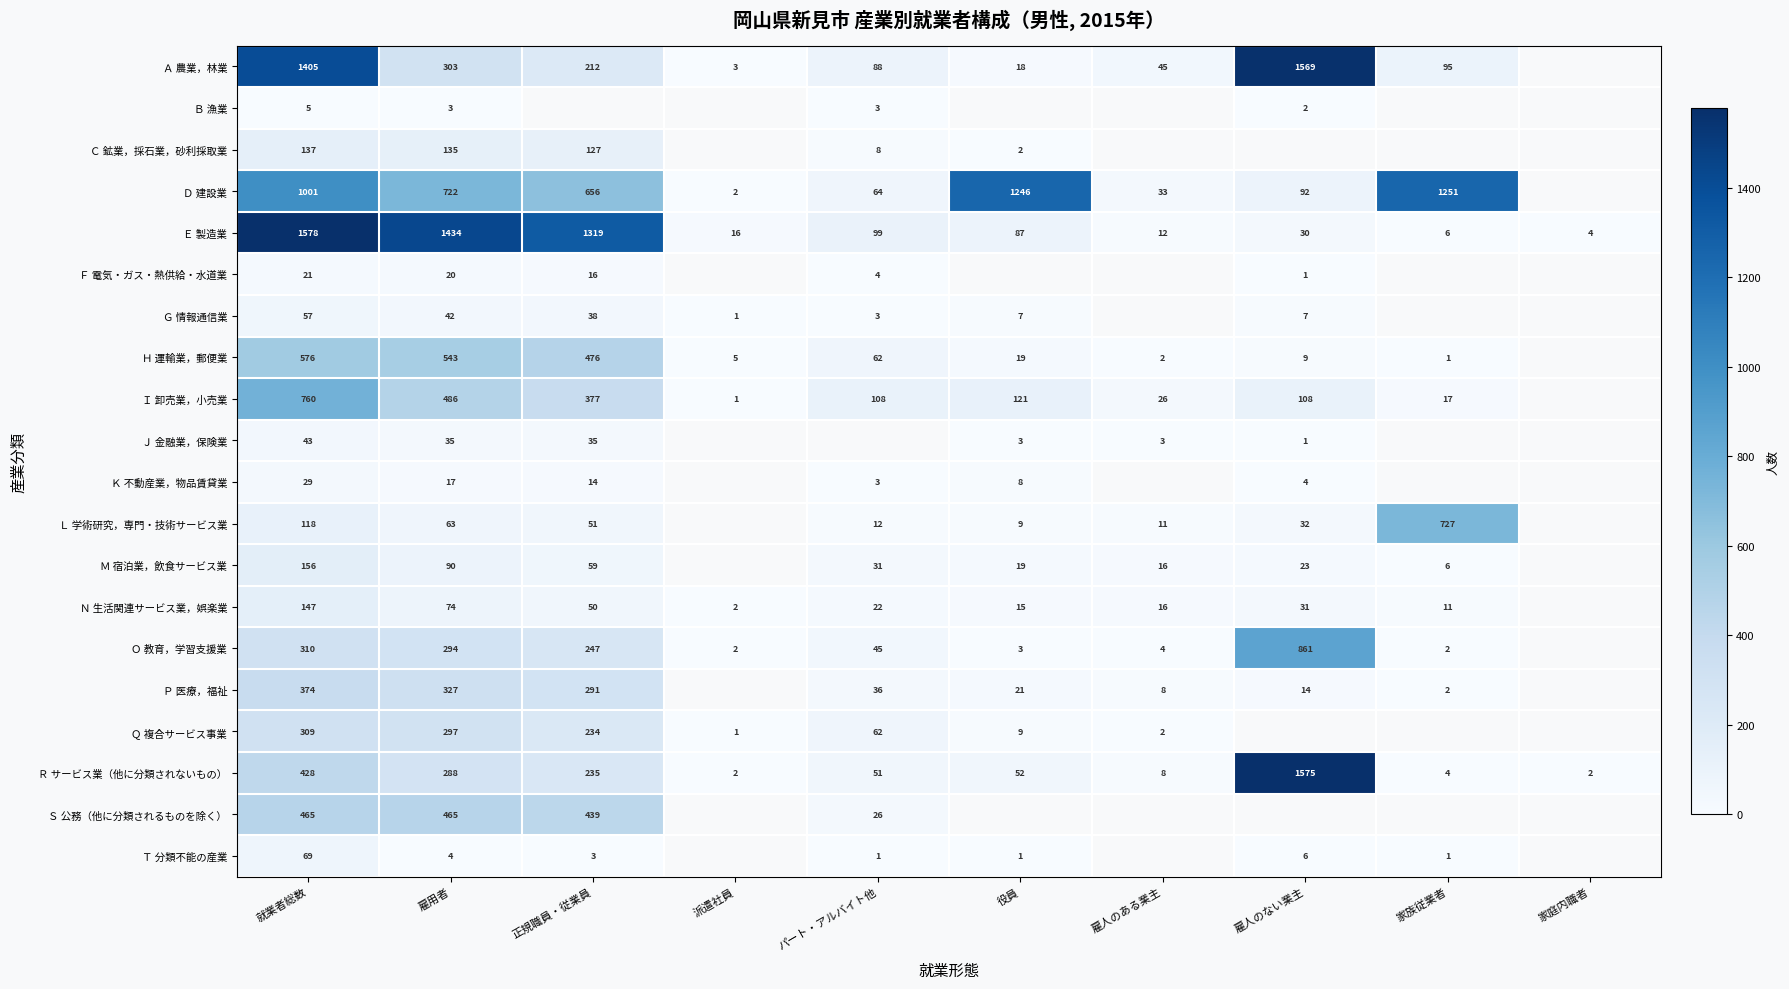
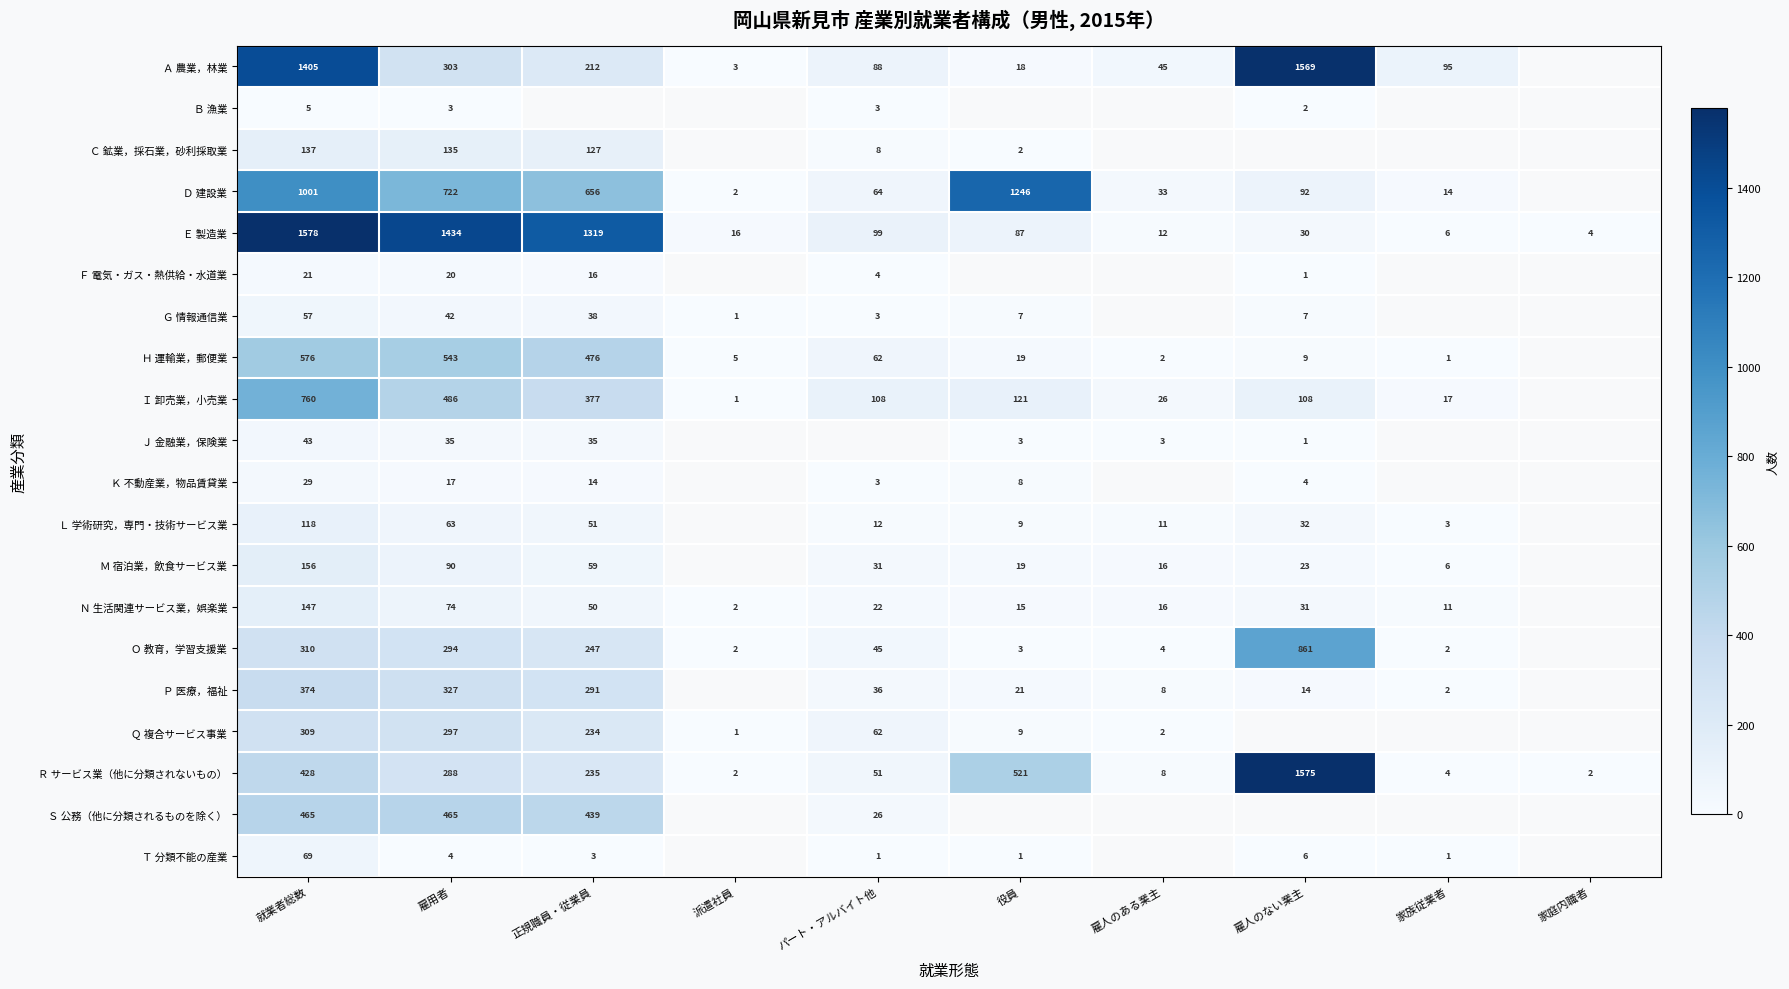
  {
    "Ａ 農業，林業": {
      "就業者総数": 1405,
      "雇用者": 303,
      "正規職員・従業員": 212,
      "派遣社員": 3,
      "パート・アルバイト他": 88,
      "役員": 18,
      "雇人のある業主": 45,
      "雇人のない業主": 1569,
      "家族従業者": 95
    },
    "Ｂ 漁業": {
      "就業者総数": 5,
      "雇用者": 3,
      "パート・アルバイト他": 3,
      "雇人のない業主": 2
    },
    "Ｃ 鉱業，採石業，砂利採取業": {
      "就業者総数": 137,
      "雇用者": 135,
      "正規職員・従業員": 127,
      "パート・アルバイト他": 8,
      "役員": 2
    },
    "Ｄ 建設業": {
      "就業者総数": 1001,
      "雇用者": 722,
      "正規職員・従業員": 656,
      "派遣社員": 2,
      "パート・アルバイト他": 64,
      "役員": 1246,
      "雇人のある業主": 33,
      "雇人のない業主": 92,
-     "家族従業者": 1251
+     "家族従業者": 14
    },
    "Ｅ 製造業": {
      "就業者総数": 1578,
      "雇用者": 1434,
      "正規職員・従業員": 1319,
      "派遣社員": 16,
      "パート・アルバイト他": 99,
      "役員": 87,
      "雇人のある業主": 12,
      "雇人のない業主": 30,
      "家族従業者": 6,
      "家庭内職者": 4
    },
    "Ｆ 電気・ガス・熱供給・水道業": {
      "就業者総数": 21,
      "雇用者": 20,
      "正規職員・従業員": 16,
      "パート・アルバイト他": 4,
      "雇人のない業主": 1
    },
    "Ｇ 情報通信業": {
      "就業者総数": 57,
      "雇用者": 42,
      "正規職員・従業員": 38,
      "派遣社員": 1,
      "パート・アルバイト他": 3,
      "役員": 7,
      "雇人のない業主": 7
    },
    "Ｈ 運輸業，郵便業": {
      "就業者総数": 576,
      "雇用者": 543,
      "正規職員・従業員": 476,
      "派遣社員": 5,
      "パート・アルバイト他": 62,
      "役員": 19,
      "雇人のある業主": 2,
      "雇人のない業主": 9,
      "家族従業者": 1
    },
    "Ｉ 卸売業，小売業": {
      "就業者総数": 760,
      "雇用者": 486,
      "正規職員・従業員": 377,
      "派遣社員": 1,
      "パート・アルバイト他": 108,
      "役員": 121,
      "雇人のある業主": 26,
      "雇人のない業主": 108,
      "家族従業者": 17
    },
    "Ｊ 金融業，保険業": {
      "就業者総数": 43,
      "雇用者": 35,
      "正規職員・従業員": 35,
      "役員": 3,
      "雇人のある業主": 3,
      "雇人のない業主": 1
    },
    "Ｋ 不動産業，物品賃貸業": {
      "就業者総数": 29,
      "雇用者": 17,
      "正規職員・従業員": 14,
      "パート・アルバイト他": 3,
      "役員": 8,
      "雇人のない業主": 4
    },
    "Ｌ 学術研究，専門・技術サービス業": {
      "就業者総数": 118,
      "雇用者": 63,
      "正規職員・従業員": 51,
      "パート・アルバイト他": 12,
      "役員": 9,
      "雇人のある業主": 11,
      "雇人のない業主": 32,
-     "家族従業者": 727
+     "家族従業者": 3
    },
    "Ｍ 宿泊業，飲食サービス業": {
      "就業者総数": 156,
      "雇用者": 90,
      "正規職員・従業員": 59,
      "パート・アルバイト他": 31,
      "役員": 19,
      "雇人のある業主": 16,
      "雇人のない業主": 23,
      "家族従業者": 6
    },
    "Ｎ 生活関連サービス業，娯楽業": {
      "就業者総数": 147,
      "雇用者": 74,
      "正規職員・従業員": 50,
      "派遣社員": 2,
      "パート・アルバイト他": 22,
      "役員": 15,
      "雇人のある業主": 16,
      "雇人のない業主": 31,
      "家族従業者": 11
    },
    "Ｏ 教育，学習支援業": {
      "就業者総数": 310,
      "雇用者": 294,
      "正規職員・従業員": 247,
      "派遣社員": 2,
      "パート・アルバイト他": 45,
      "役員": 3,
      "雇人のある業主": 4,
      "雇人のない業主": 861,
      "家族従業者": 2
    },
    "Ｐ 医療，福祉": {
      "就業者総数": 374,
      "雇用者": 327,
      "正規職員・従業員": 291,
      "パート・アルバイト他": 36,
      "役員": 21,
      "雇人のある業主": 8,
      "雇人のない業主": 14,
      "家族従業者": 2
    },
    "Ｑ 複合サービス事業": {
      "就業者総数": 309,
      "雇用者": 297,
      "正規職員・従業員": 234,
      "派遣社員": 1,
      "パート・アルバイト他": 62,
      "役員": 9,
      "雇人のある業主": 2
    },
    "Ｒ サービス業（他に分類されないもの）": {
      "就業者総数": 428,
      "雇用者": 288,
      "正規職員・従業員": 235,
      "派遣社員": 2,
      "パート・アルバイト他": 51,
-     "役員": 52,
+     "役員": 521,
      "雇人のある業主": 8,
      "雇人のない業主": 1575,
      "家族従業者": 4,
      "家庭内職者": 2
    },
    "Ｓ 公務（他に分類されるものを除く）": {
      "就業者総数": 465,
      "雇用者": 465,
      "正規職員・従業員": 439,
      "パート・アルバイト他": 26
    },
    "Ｔ 分類不能の産業": {
      "就業者総数": 69,
      "雇用者": 4,
      "正規職員・従業員": 3,
      "パート・アルバイト他": 1,
      "役員": 1,
      "雇人のない業主": 6,
      "家族従業者": 1
    }
  }
